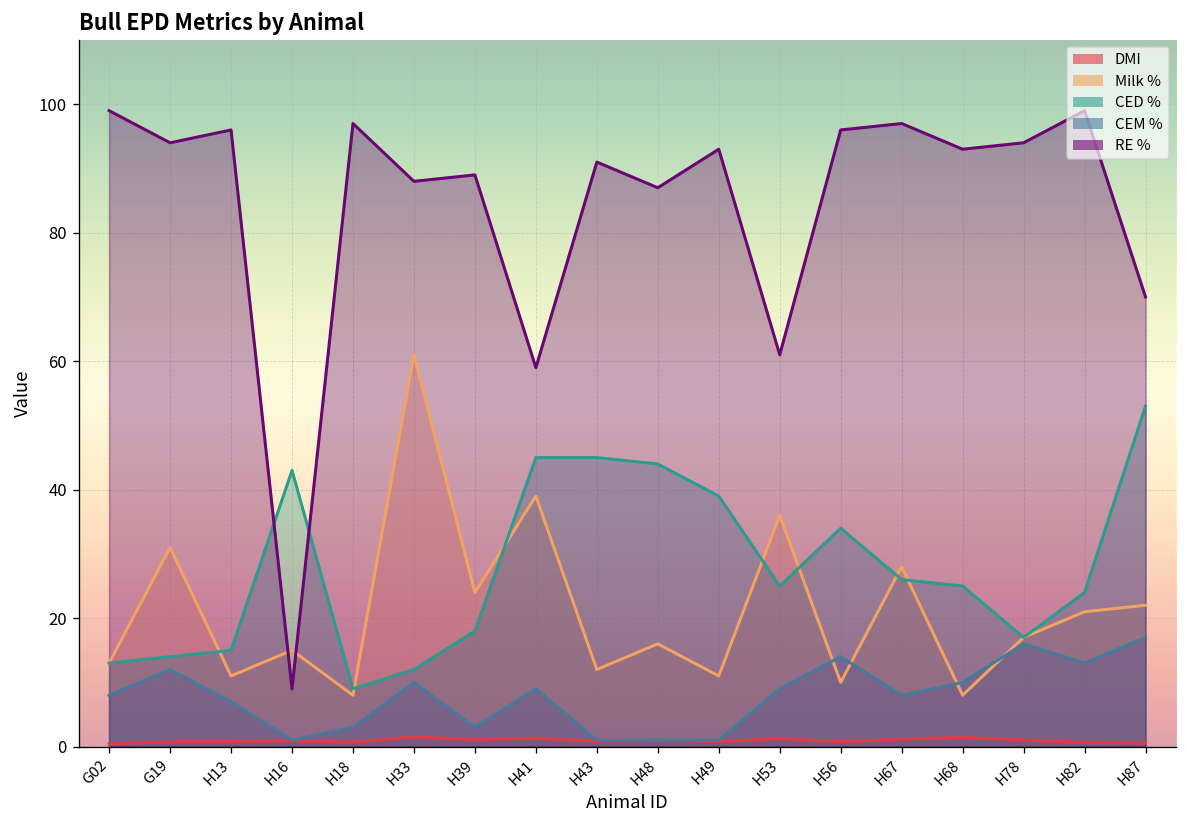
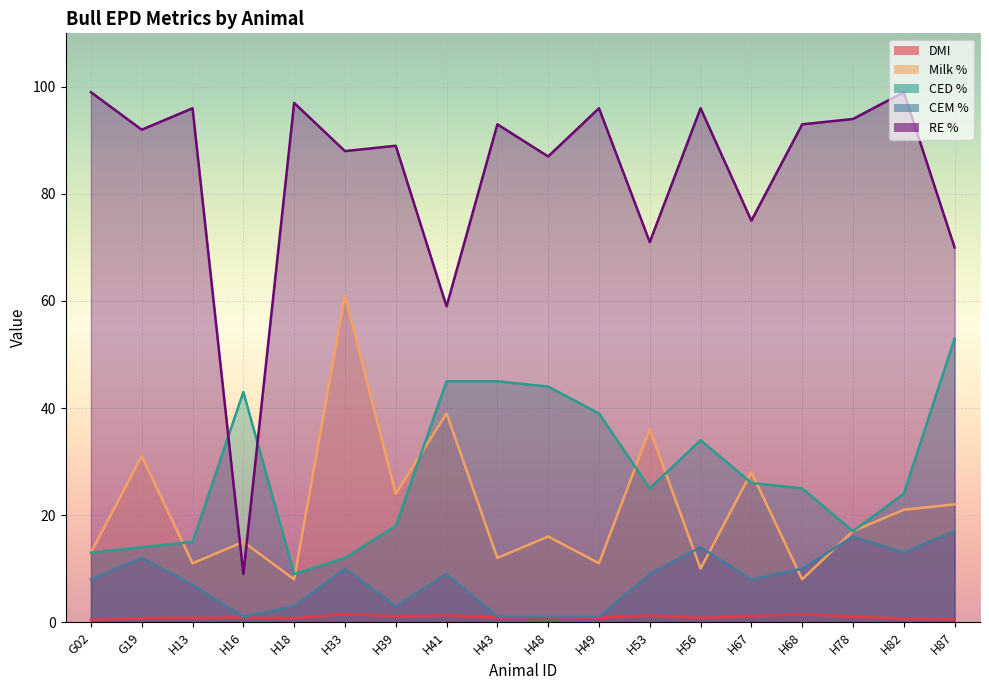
  {
    "RE %": {
      "G02": 99,
-     "G19": 94,
+     "G19": 92,
      "H13": 96,
      "H16": 9,
      "H18": 97,
      "H33": 88,
      "H39": 89,
      "H41": 59,
-     "H43": 91,
+     "H43": 93,
      "H48": 87,
-     "H49": 93,
-     "H53": 61,
+     "H49": 96,
+     "H53": 71,
      "H56": 96,
-     "H67": 97,
+     "H67": 75,
      "H68": 93,
      "H78": 94,
      "H87": 70
    }
  }
